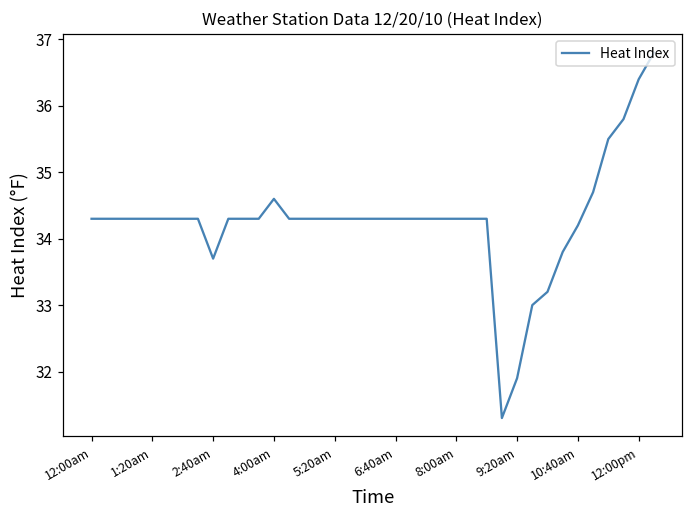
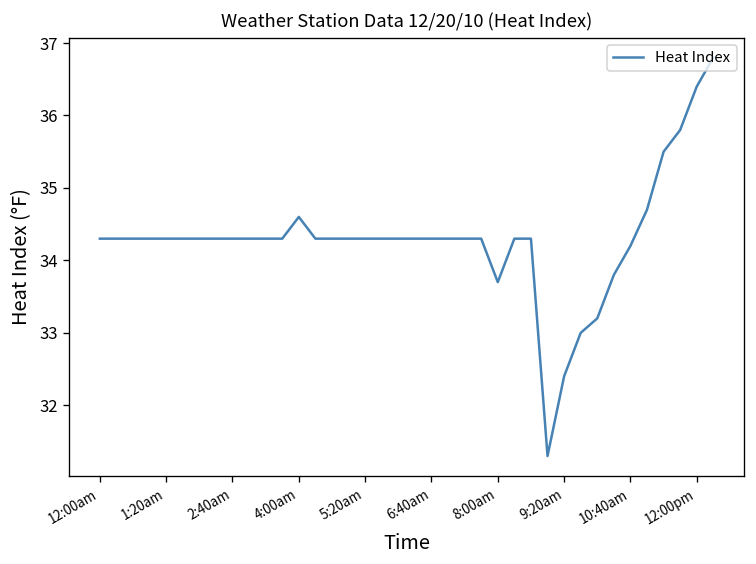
  {
    "12:00am": 34.3,
    "1:20am": 34.3,
-   "2:40am": 33.7,
+   "2:40am": 34.3,
    "4:00am": 34.6,
    "5:20am": 34.3,
    "6:40am": 34.3,
-   "8:00am": 34.3,
-   "9:20am": 31.9,
+   "8:00am": 33.7,
+   "9:20am": 32.4,
    "10:40am": 34.2,
    "12:00pm": 36.4
  }
